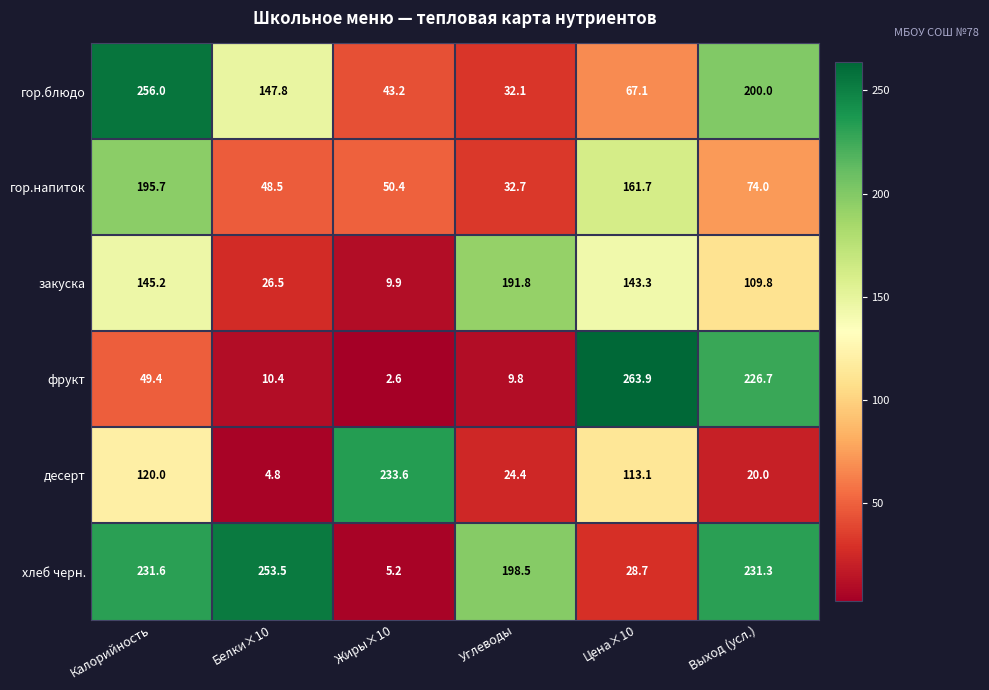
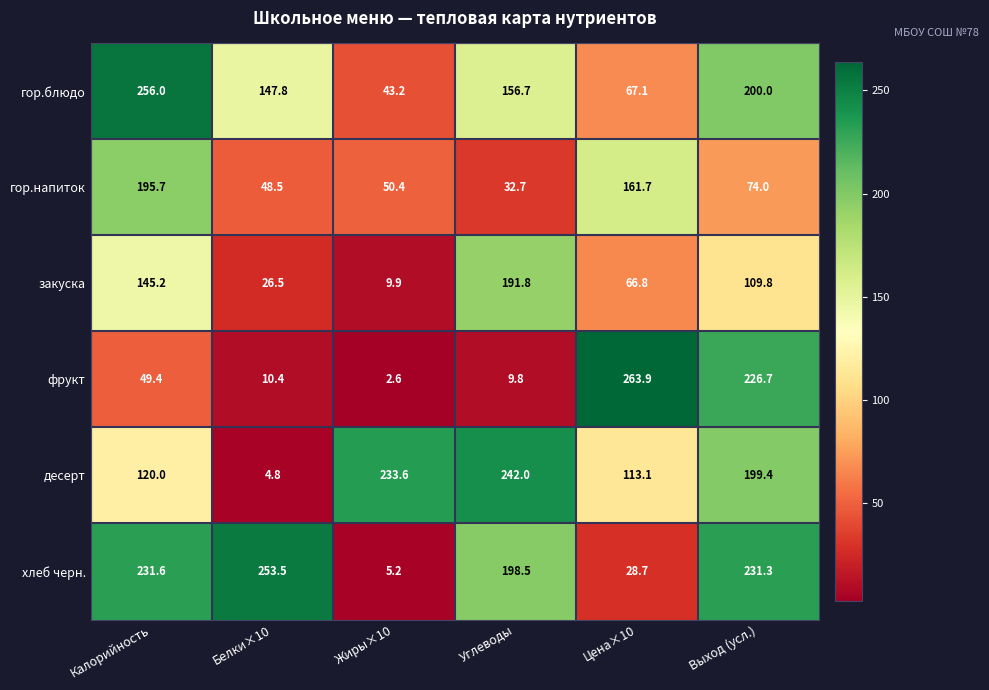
  {
    "гор.блюдо": {
      "Калорийность": 256.0,
      "Белки×10": 147.8,
      "Жиры×10": 43.2,
-     "Углеводы": 32.1,
+     "Углеводы": 156.7,
      "Цена×10": 67.1,
      "Выход (усл.)": 200.0
    },
    "гор.напиток": {
      "Калорийность": 195.7,
      "Белки×10": 48.5,
      "Жиры×10": 50.4,
      "Углеводы": 32.7,
      "Цена×10": 161.7,
      "Выход (усл.)": 74.0
    },
    "закуска": {
      "Калорийность": 145.2,
      "Белки×10": 26.5,
      "Жиры×10": 9.9,
      "Углеводы": 191.8,
-     "Цена×10": 143.3,
+     "Цена×10": 66.8,
      "Выход (усл.)": 109.8
    },
    "фрукт": {
      "Калорийность": 49.4,
      "Белки×10": 10.4,
      "Жиры×10": 2.6,
      "Углеводы": 9.8,
      "Цена×10": 263.9,
      "Выход (усл.)": 226.7
    },
    "десерт": {
      "Калорийность": 120.0,
      "Белки×10": 4.8,
      "Жиры×10": 233.6,
-     "Углеводы": 24.4,
+     "Углеводы": 242.0,
      "Цена×10": 113.1,
-     "Выход (усл.)": 20.0
+     "Выход (усл.)": 199.4
    },
    "хлеб черн.": {
      "Калорийность": 231.6,
      "Белки×10": 253.5,
      "Жиры×10": 5.2,
      "Углеводы": 198.5,
      "Цена×10": 28.7,
      "Выход (усл.)": 231.3
    }
  }
